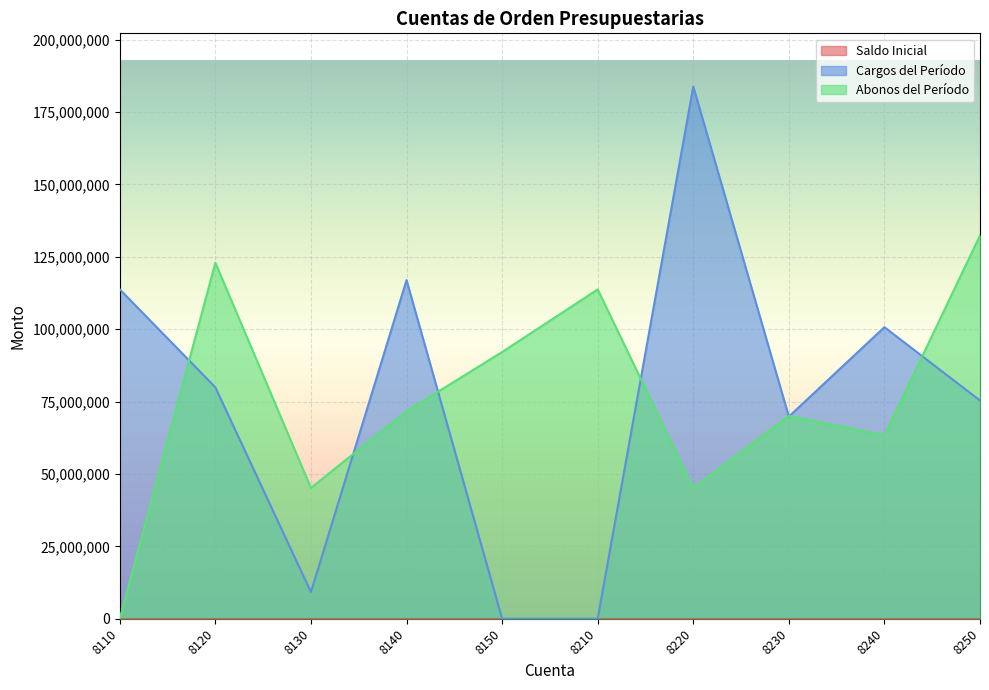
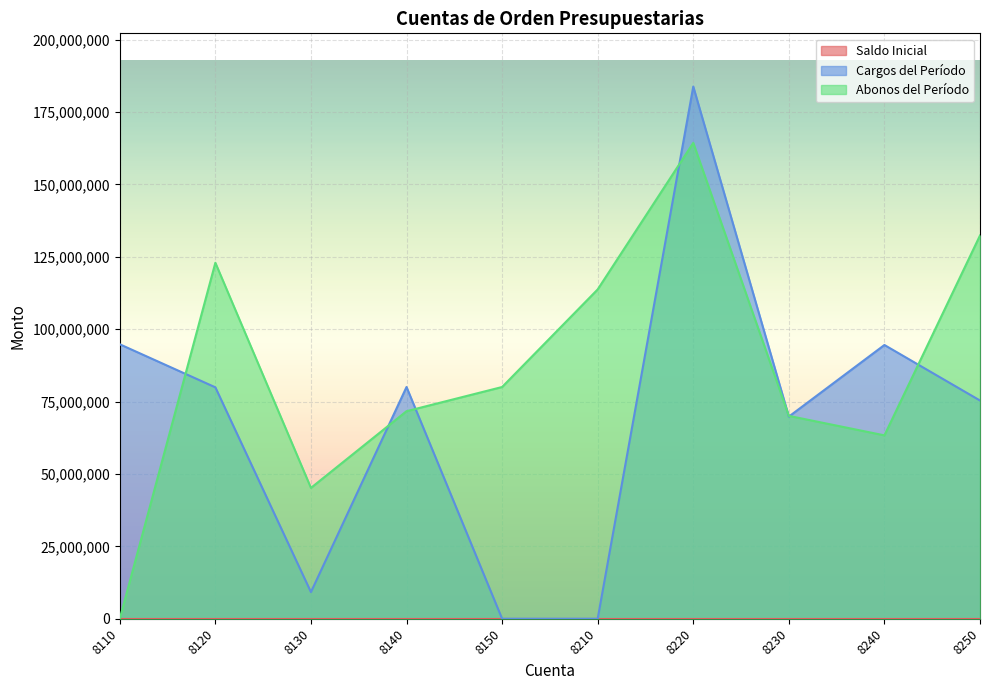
  {
    "Saldo Inicial": {
      "8120": "0",
      "8130": "0",
      "8140": "0",
      "8220": "0",
      "8230": "0",
      "8240": "0",
      "8250": "0"
    },
    "Cargos del Período": {
-     "8110": "114,000,000",
+     "8110": "95,000,000",
      "8120": "80,000,000",
      "8130": "9,000,000",
-     "8140": "117,000,000",
+     "8140": "80,000,000",
      "8220": "184,000,000",
-     "8240": "101,000,000",
+     "8240": "95,000,000",
      "8250": "75,000,000"
    },
    "Abonos del Período": {
      "8120": "123,000,000",
      "8130": "45,000,000",
      "8140": "72,000,000",
-     "8150": "92,000,000",
+     "8150": "80,000,000",
      "8210": "114,000,000",
-     "8220": "45,000,000",
+     "8220": "164,000,000",
      "8240": "63,000,000",
      "8250": "132,000,000"
    }
  }
